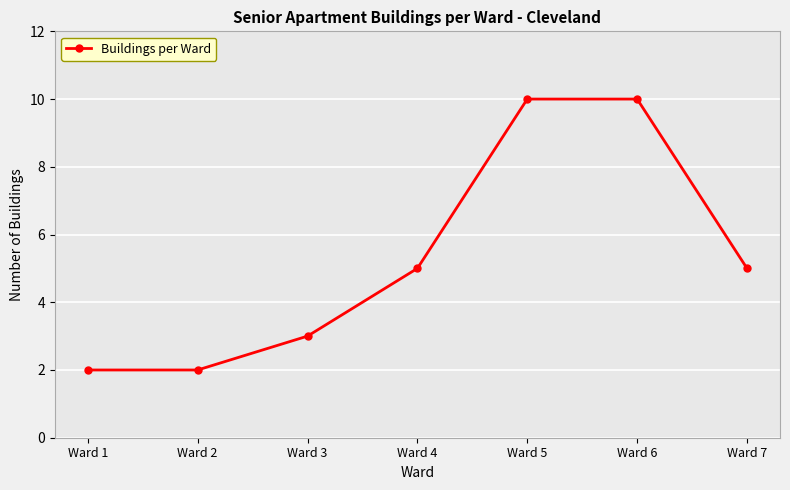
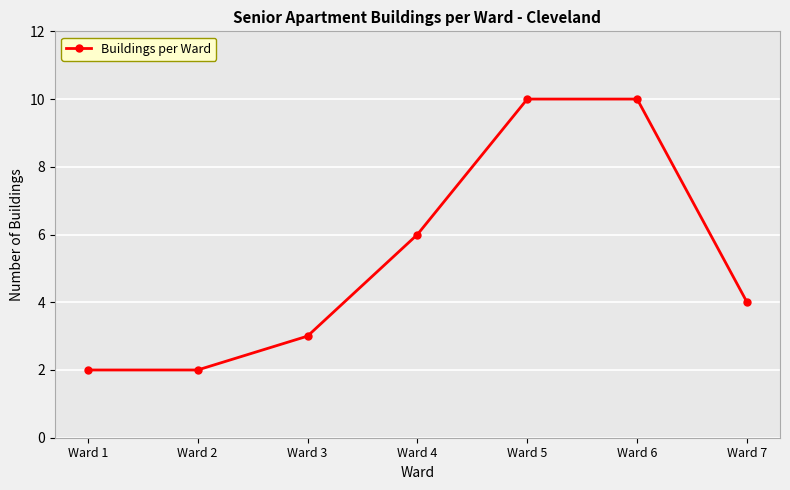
  {
    "Ward 1": 2,
    "Ward 2": 2,
    "Ward 3": 3,
-   "Ward 4": 5,
+   "Ward 4": 6,
    "Ward 5": 10,
    "Ward 6": 10,
-   "Ward 7": 5
+   "Ward 7": 4
  }
